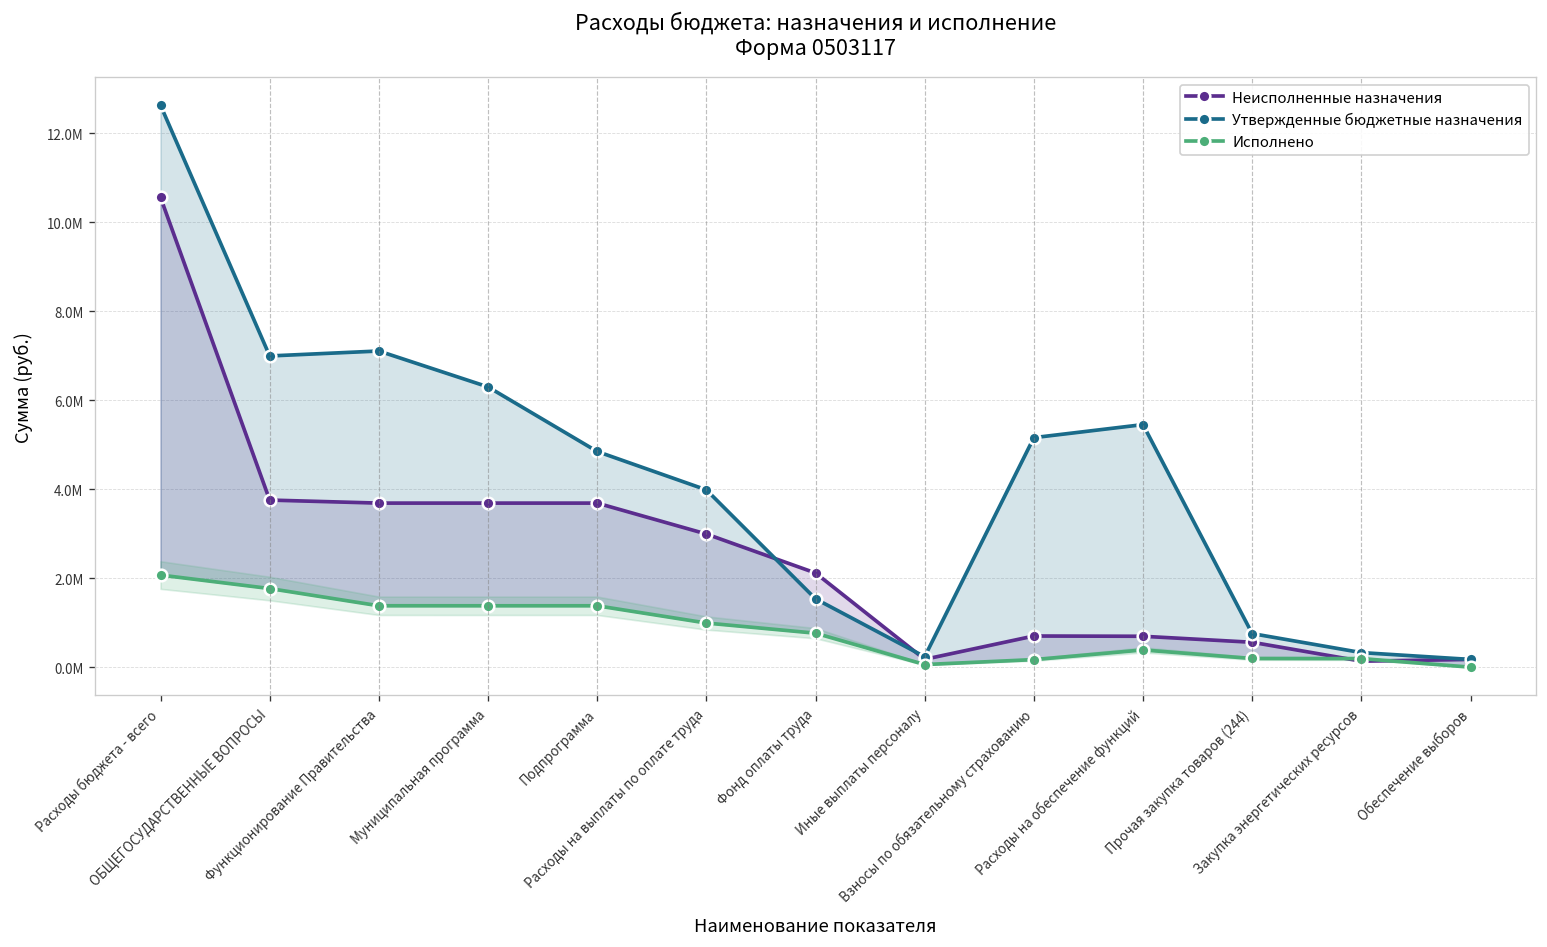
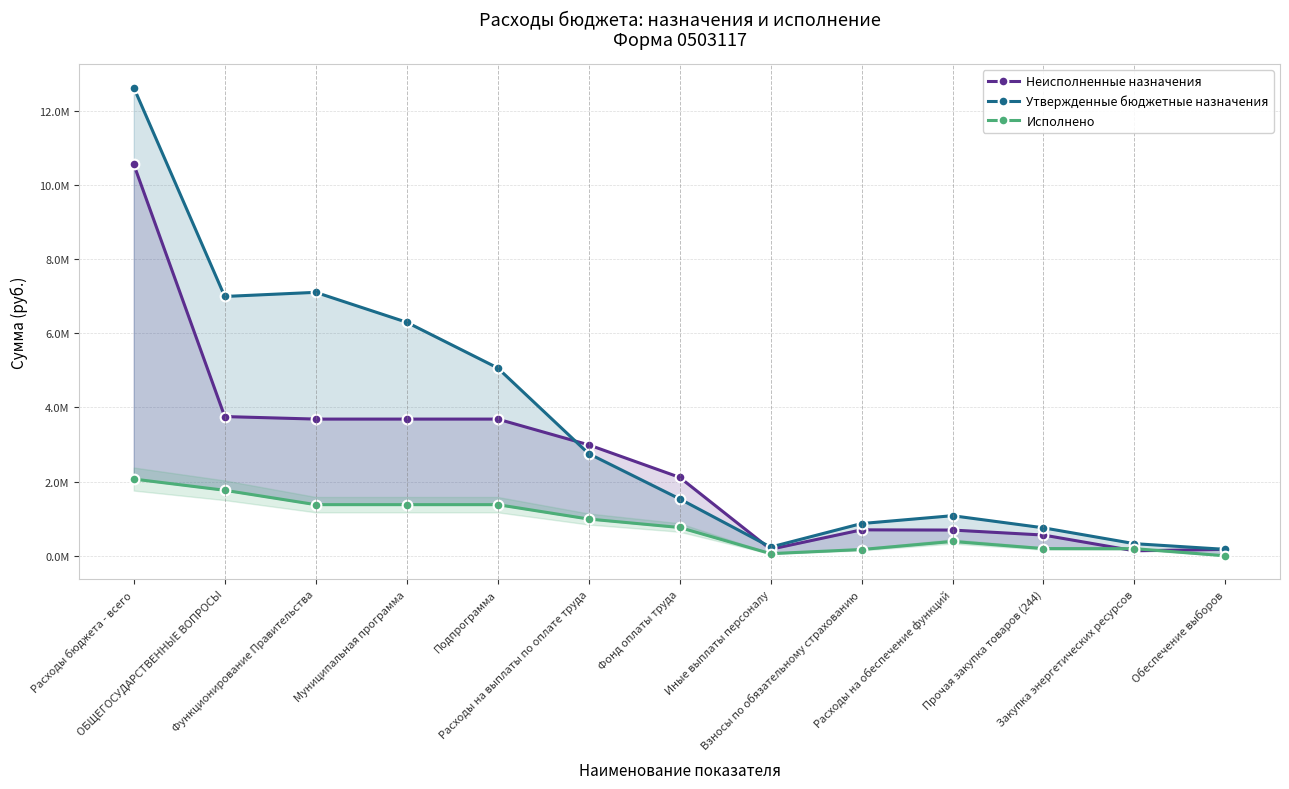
  {
    "Утвержденные бюджетные назначения": {
      "Расходы бюджета - всего": 12600000,
      "ОБЩЕГОСУДАРСТВЕННЫЕ ВОПРОСЫ": 7000000,
      "Функционирование Правительства": 7100000,
      "Муниципальная программа": 6300000,
-     "Подпрограмма": 4800000,
-     "Расходы на выплаты по оплате труда": 4000000,
+     "Подпрограмма": 5100000,
+     "Расходы на выплаты по оплате труда": 2800000,
      "Фонд оплаты труда": 1500000,
-     "Взносы по обязательному страхованию": 5200000,
-     "Расходы на обеспечение функций": 5500000,
+     "Взносы по обязательному страхованию": 900000,
+     "Расходы на обеспечение функций": 1100000,
      "Прочая закупка товаров (244)": 800000,
      "Закупка энергетических ресурсов": 300000
    }
  }
